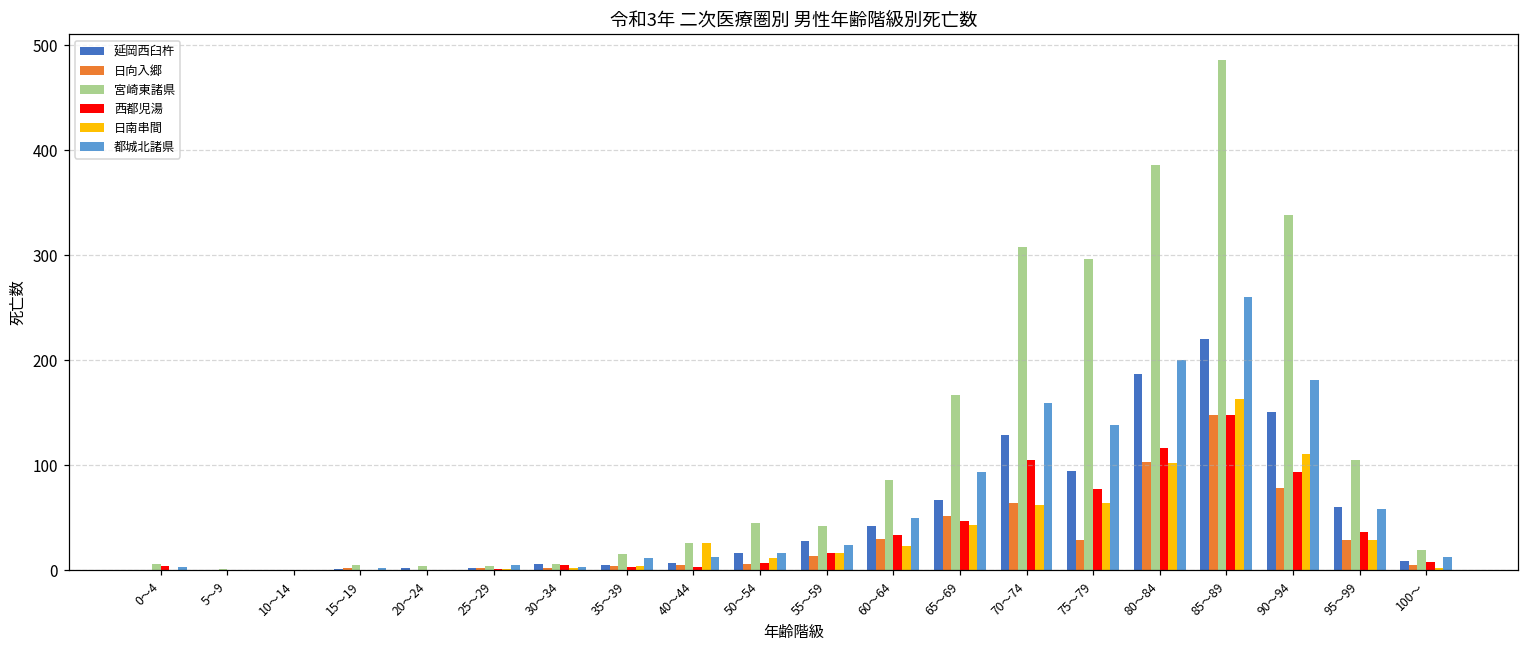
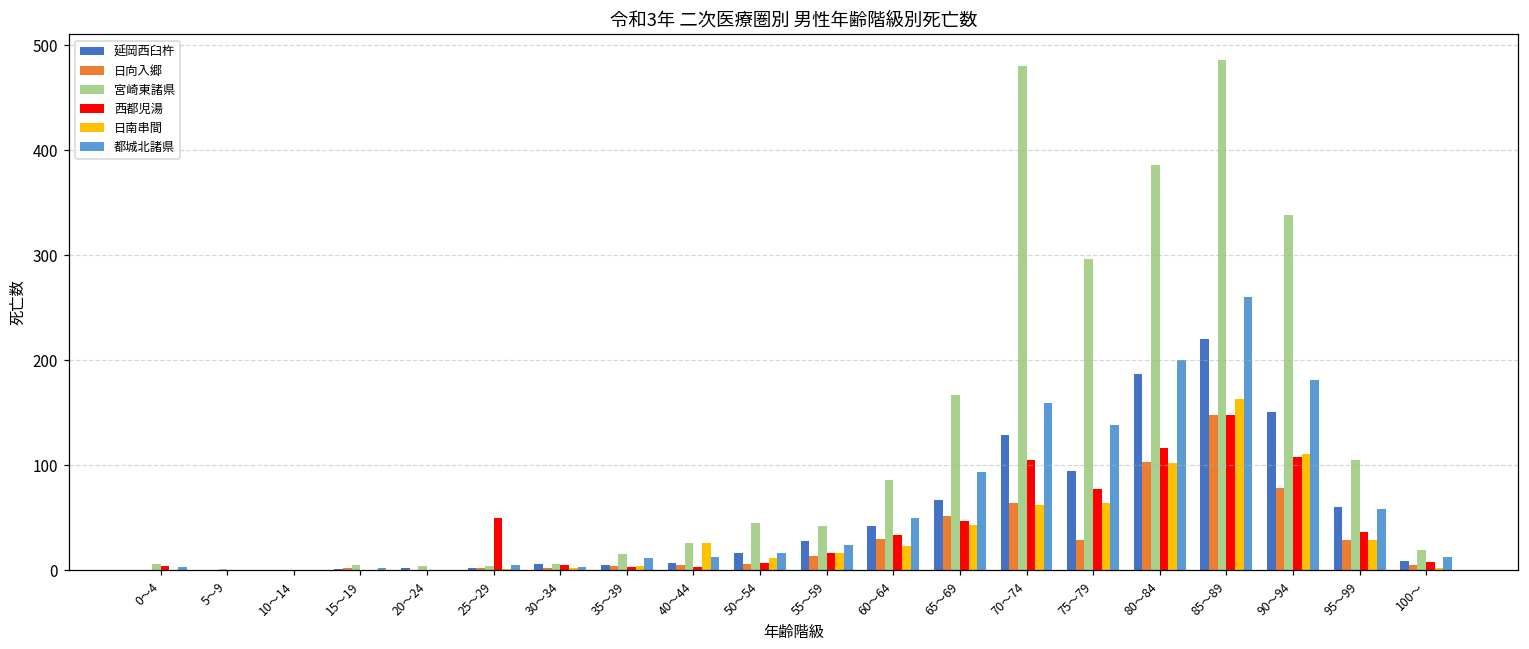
  {
    "日向入郷": {
      "0～4": 0,
      "5～9": 0,
      "10～14": 0,
      "20～24": 0,
      "35～39": 0,
      "40～44": 10,
      "50～54": 10,
      "55～59": 10,
      "60～64": 30,
      "65～69": 50,
      "70～74": 60,
      "75～79": 30,
      "80～84": 100,
      "85～89": 150,
      "90～94": 80,
      "95～99": 30,
      "100～": 10
    },
    "宮崎東諸県": {
      "0～4": 10,
      "10～14": 0,
      "15～19": 10,
      "20～24": 0,
      "25～29": 0,
      "30～34": 10,
      "35～39": 20,
      "40～44": 30,
      "50～54": 50,
      "55～59": 40,
      "60～64": 90,
      "65～69": 170,
-     "70～74": 310,
+     "70～74": 480,
      "75～79": 300,
      "80～84": 390,
      "85～89": 490,
      "90～94": 340,
      "95～99": 110,
      "100～": 20
    },
    "西都児湯": {
      "0～4": 0,
      "5～9": 0,
      "10～14": 0,
      "15～19": 0,
      "20～24": 0,
-     "25～29": 0,
+     "25～29": 50,
      "30～34": 10,
      "35～39": 0,
      "40～44": 0,
      "50～54": 10,
      "55～59": 20,
      "60～64": 30,
      "65～69": 50,
      "70～74": 110,
      "75～79": 80,
      "80～84": 120,
      "85～89": 150,
-     "90～94": 90,
+     "90～94": 110,
      "95～99": 40,
      "100～": 10
    },
    "日南串間": {
      "0～4": 0,
      "5～9": 0,
      "10～14": 0,
      "15～19": 0,
      "20～24": 0,
      "35～39": 0,
      "40～44": 30,
      "50～54": 10,
      "55～59": 20,
      "60～64": 20,
      "65～69": 40,
      "70～74": 60,
      "75～79": 60,
      "80～84": 100,
      "85～89": 160,
      "90～94": 110,
      "95～99": 30
    }
  }
